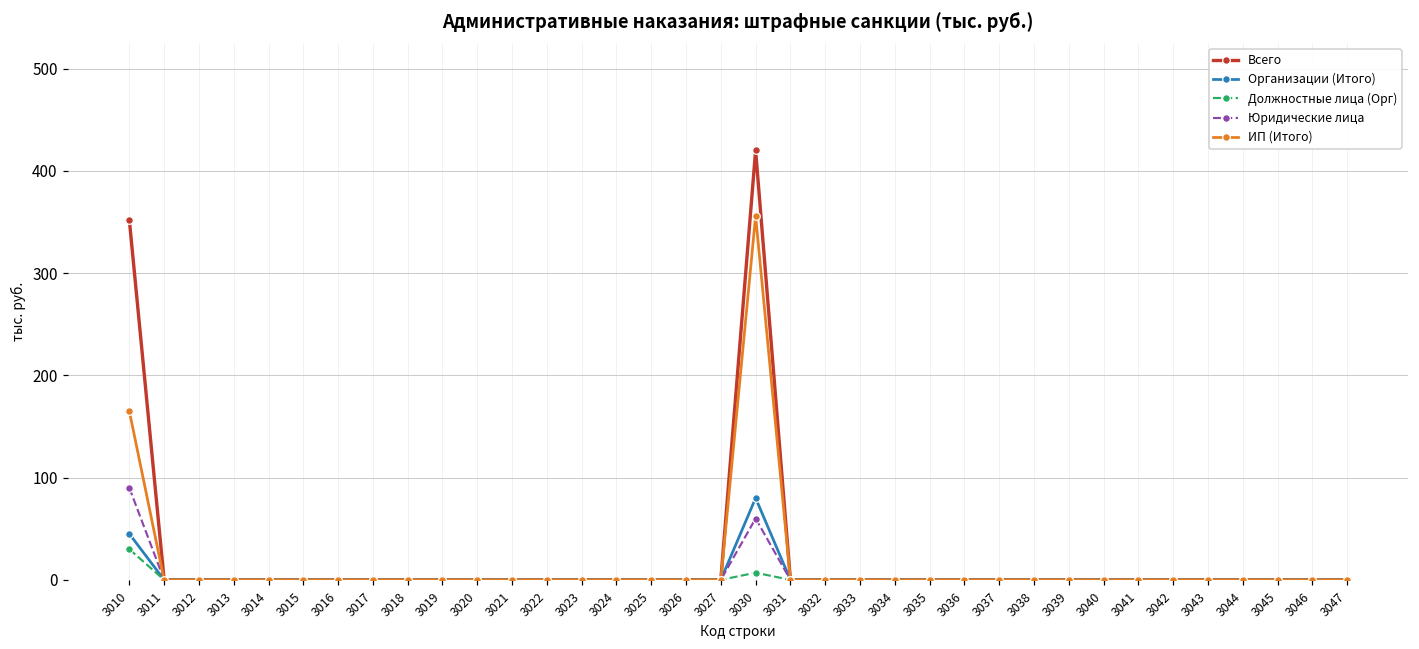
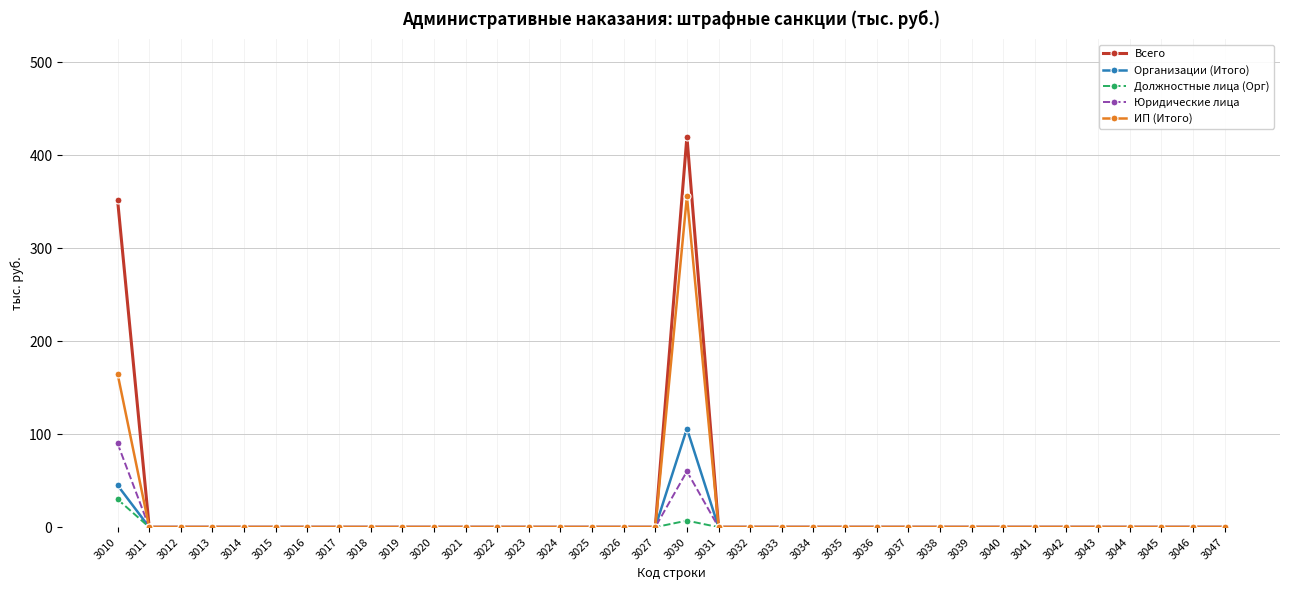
  {
    "Всего": {
      "3010": 350,
      "3030": 420
    },
    "Организации (Итого)": {
      "3010": 50,
-     "3030": 80
+     "3030": 110
    },
    "Должностные лица (Орг)": {
      "3010": 30,
      "3030": 10
    },
    "Юридические лица": {
      "3010": 90,
      "3030": 60
    },
    "ИП (Итого)": {
      "3010": 170,
      "3030": 360
    }
  }
